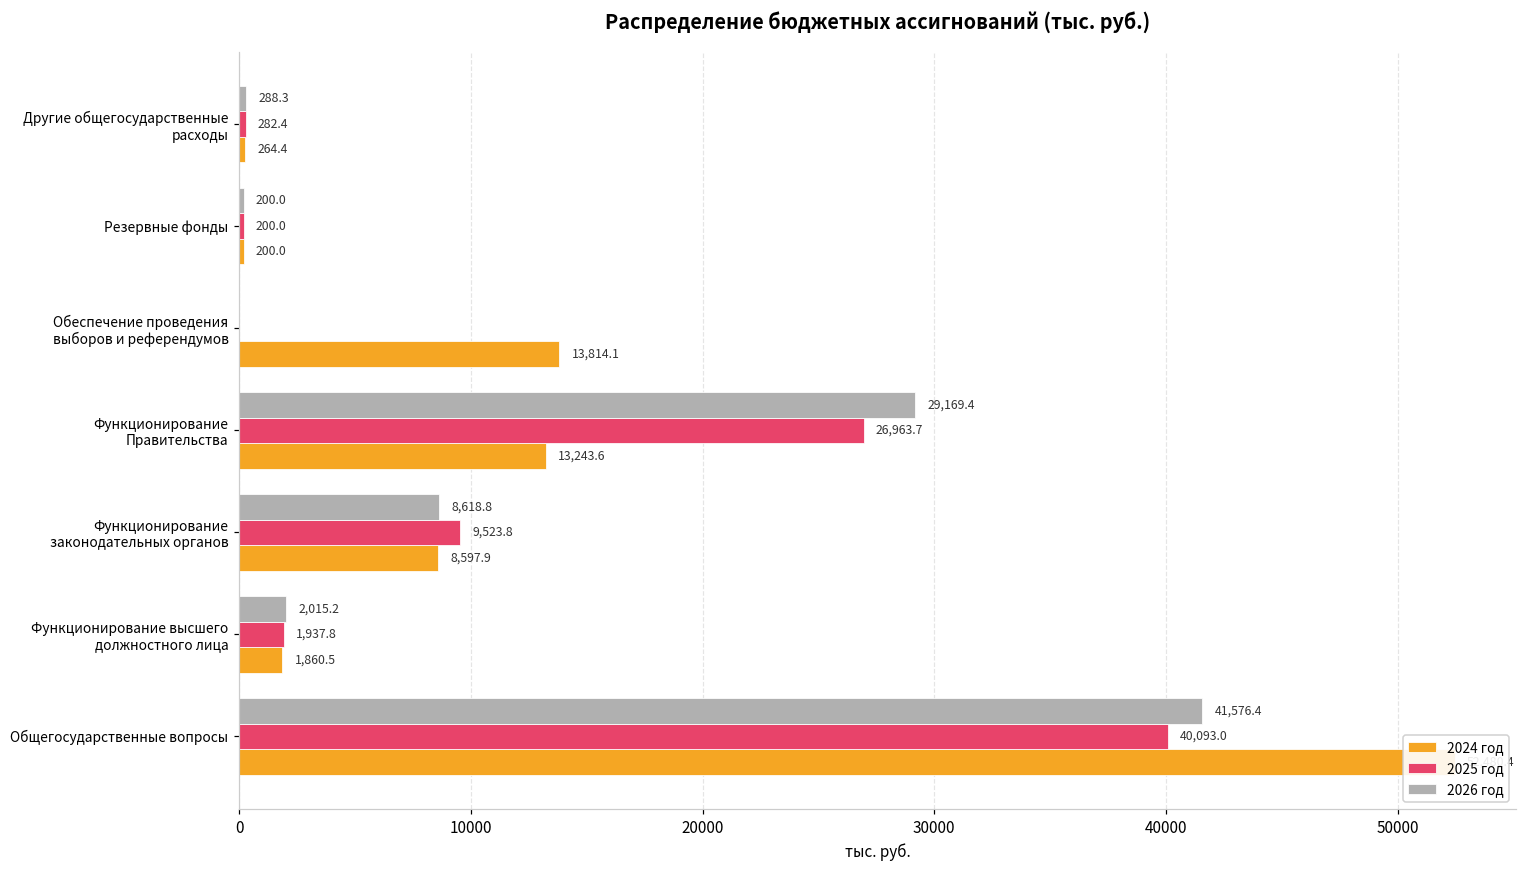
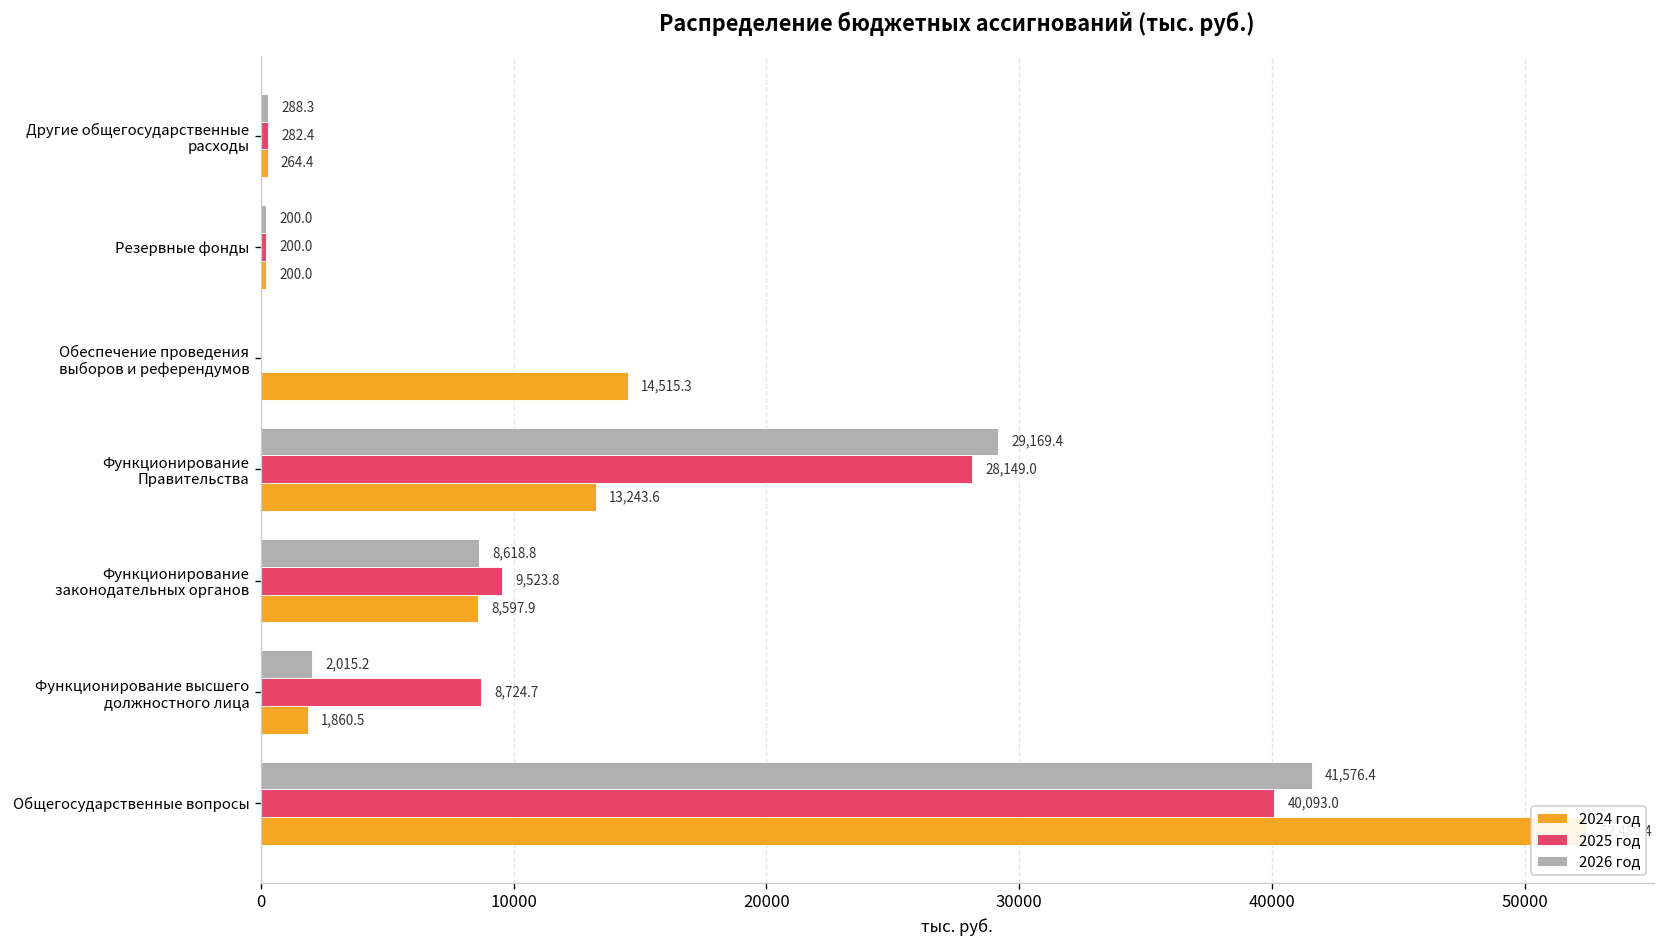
  {
    "2024 год": {
      "Другие общегосударственные расходы": "264.4",
      "Резервные фонды": "200.0",
-     "Обеспечение проведения выборов и референдумов": "13,814.1",
+     "Обеспечение проведения выборов и референдумов": "14,515.3",
      "Функционирование Правительства": "13,243.6",
      "Функционирование законодательных органов": "8,597.9",
      "Функционирование высшего должностного лица": "1,860.5"
    },
    "2025 год": {
      "Другие общегосударственные расходы": "282.4",
      "Резервные фонды": "200.0",
-     "Функционирование Правительства": "26,963.7",
+     "Функционирование Правительства": "28,149.0",
      "Функционирование законодательных органов": "9,523.8",
-     "Функционирование высшего должностного лица": "1,937.8",
+     "Функционирование высшего должностного лица": "8,724.7",
      "Общегосударственные вопросы": "40,093.0"
    },
    "2026 год": {
      "Другие общегосударственные расходы": "288.3",
      "Резервные фонды": "200.0",
      "Функционирование Правительства": "29,169.4",
      "Функционирование законодательных органов": "8,618.8",
      "Функционирование высшего должностного лица": "2,015.2",
      "Общегосударственные вопросы": "41,576.4"
    }
  }
